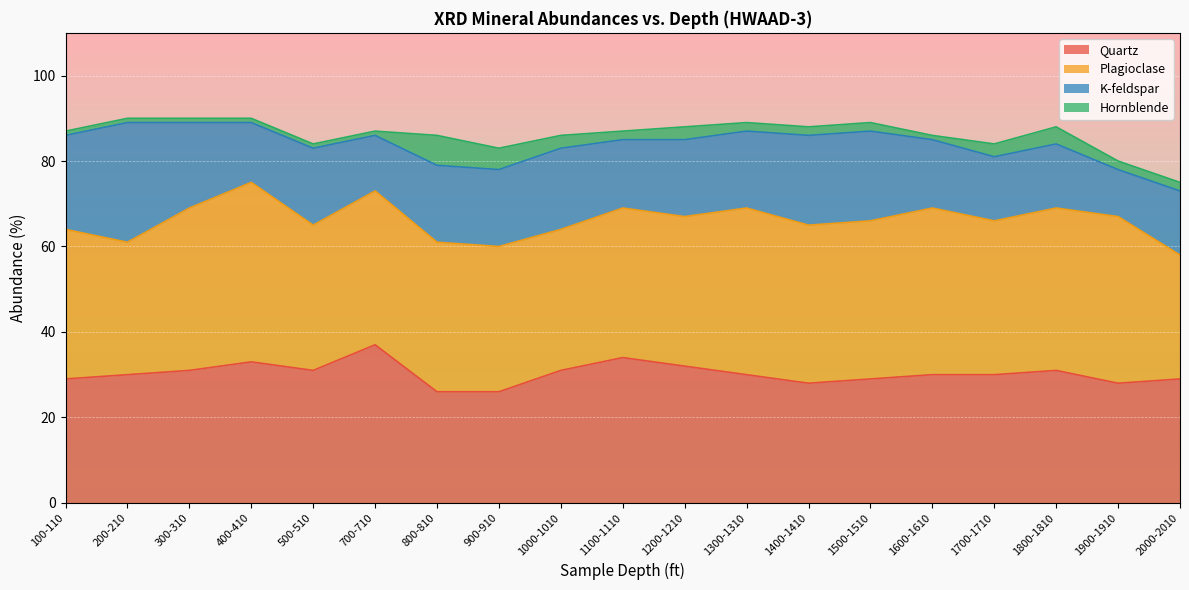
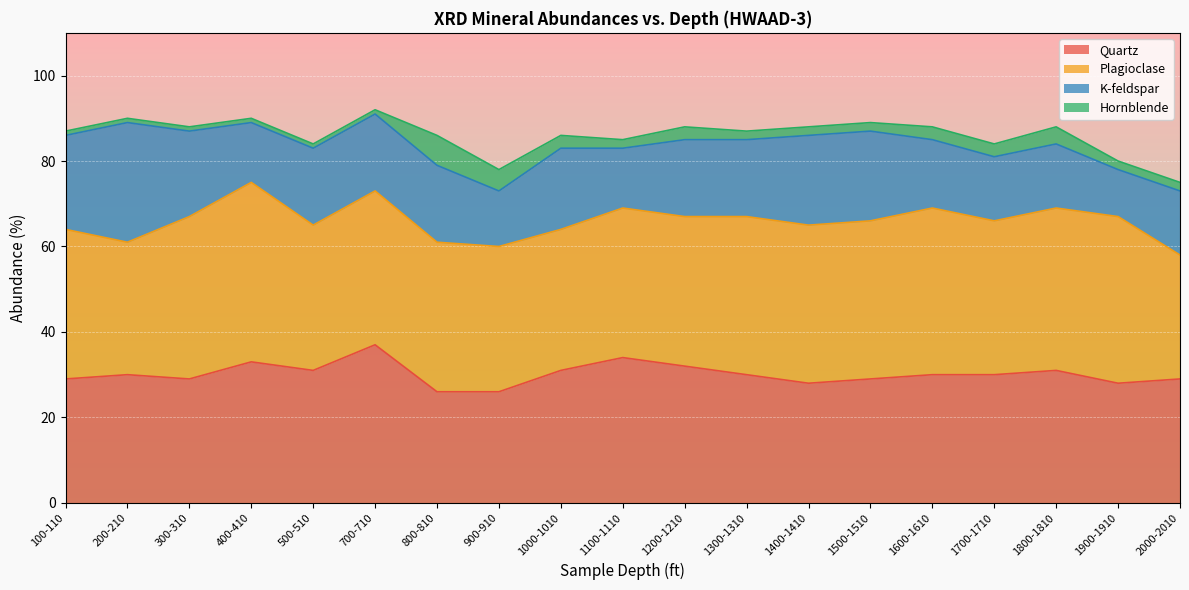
  {
    "Quartz": {
      "100-110": 29,
      "200-210": 30,
-     "300-310": 31,
+     "300-310": 29,
      "400-410": 33,
      "500-510": 31,
      "700-710": 37,
      "800-810": 26,
      "900-910": 26,
      "1000-1010": 31,
      "1100-1110": 34,
      "1200-1210": 32,
      "1300-1310": 30,
      "1400-1410": 28,
      "1500-1510": 29,
      "1600-1610": 30,
      "1700-1710": 30,
      "1800-1810": 31,
      "1900-1910": 28,
      "2000-2010": 29
    },
    "Plagioclase": {
      "100-110": 35,
      "200-210": 31,
      "300-310": 38,
      "400-410": 42,
      "500-510": 34,
      "700-710": 36,
      "800-810": 35,
      "900-910": 34,
      "1000-1010": 33,
      "1100-1110": 35,
      "1200-1210": 35,
-     "1300-1310": 39,
+     "1300-1310": 37,
      "1400-1410": 37,
      "1500-1510": 37,
      "1600-1610": 39,
      "1700-1710": 36,
      "1800-1810": 38,
      "1900-1910": 39,
      "2000-2010": 29
    },
    "K-feldspar": {
      "100-110": 22,
      "200-210": 28,
      "300-310": 20,
      "400-410": 14,
      "500-510": 18,
-     "700-710": 13,
+     "700-710": 18,
      "800-810": 18,
-     "900-910": 18,
+     "900-910": 13,
      "1000-1010": 19,
-     "1100-1110": 16,
+     "1100-1110": 14,
      "1200-1210": 18,
      "1300-1310": 18,
      "1400-1410": 21,
      "1500-1510": 21,
      "1600-1610": 16,
      "1700-1710": 15,
      "1800-1810": 15,
      "1900-1910": 11,
      "2000-2010": 15
    },
    "Hornblende": {
      "100-110": 1,
      "200-210": 1,
      "300-310": 1,
      "400-410": 1,
      "500-510": 1,
      "700-710": 1,
      "800-810": 7,
      "900-910": 5,
      "1000-1010": 3,
      "1100-1110": 2,
      "1200-1210": 3,
      "1300-1310": 2,
      "1400-1410": 2,
      "1500-1510": 2,
-     "1600-1610": 1,
+     "1600-1610": 3,
      "1700-1710": 3,
      "1800-1810": 4,
      "1900-1910": 2,
      "2000-2010": 2
    }
  }
